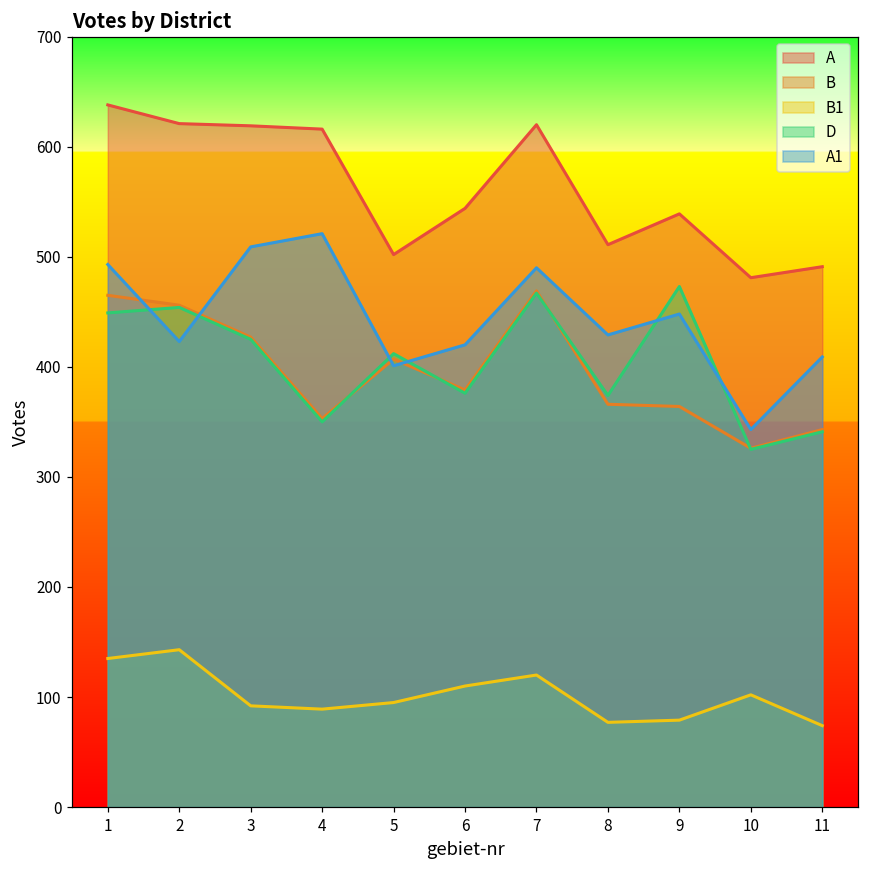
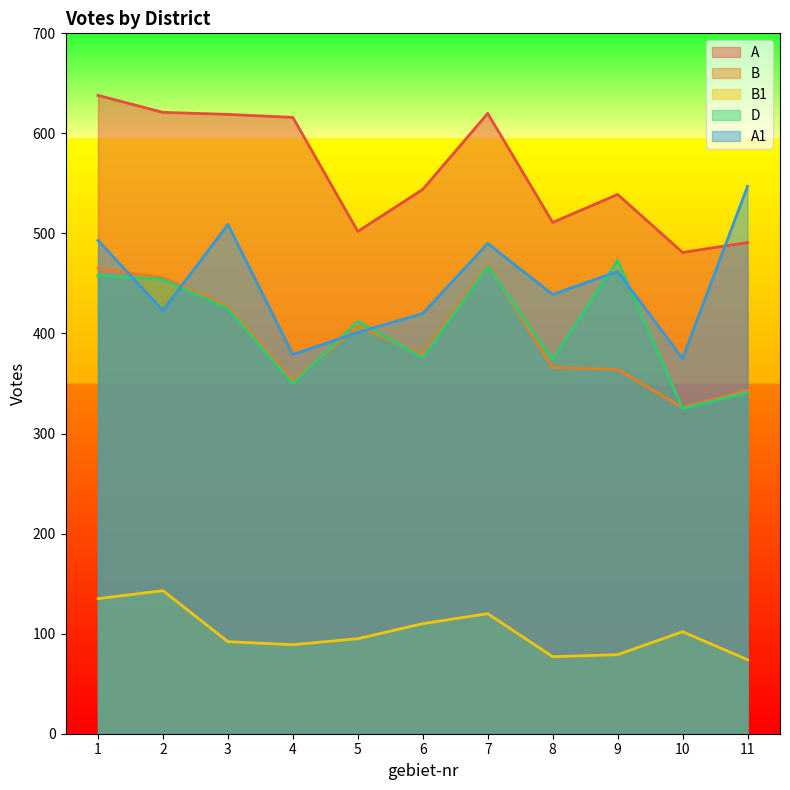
  {
    "D": {
-     "1": 449,
+     "1": 458,
      "4": 350,
      "5": 412,
      "6": 376,
      "8": 374,
      "9": 473
    },
    "A1": {
      "1": 493,
      "2": 423,
      "3": 509,
-     "4": 521,
+     "4": 379,
      "5": 401,
      "6": 420,
      "7": 490,
-     "8": 429,
-     "9": 448,
-     "10": 343,
-     "11": 409
+     "8": 439,
+     "9": 462,
+     "10": 375,
+     "11": 547
    }
  }
